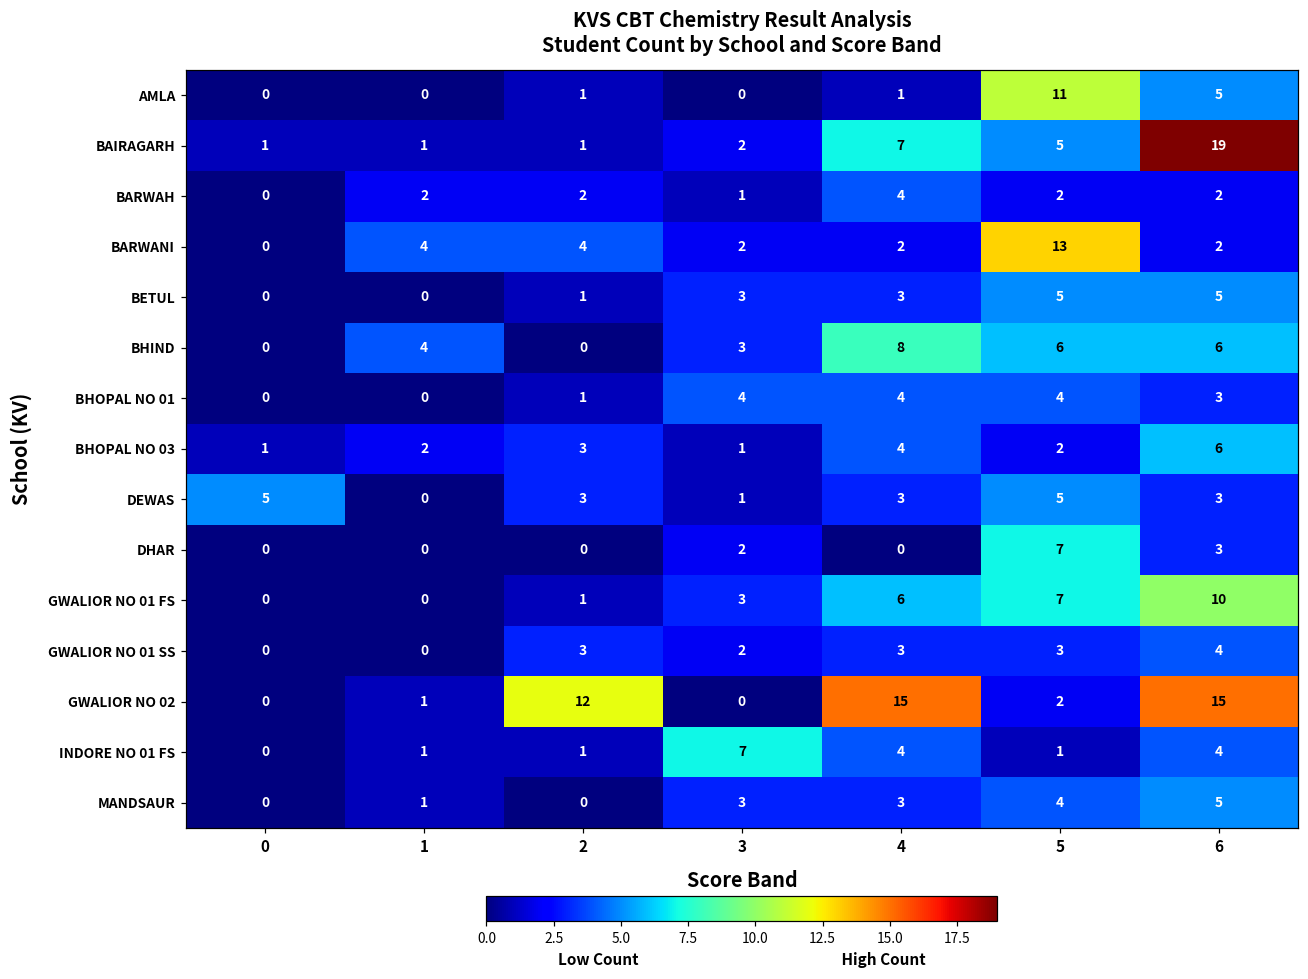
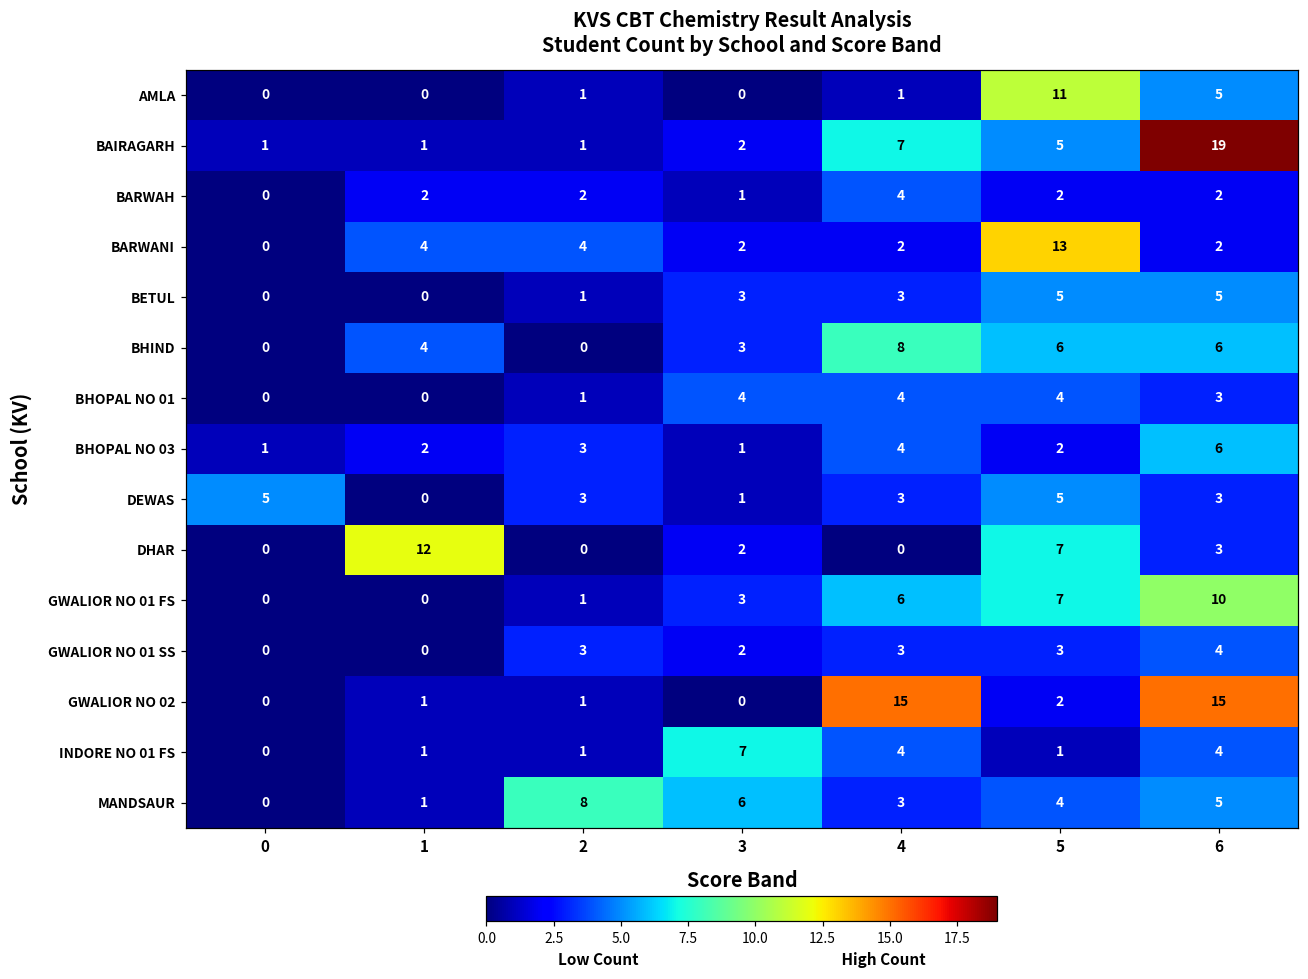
  {
    "AMLA": {
      "0": 0,
      "1": 0,
      "2": 1,
      "3": 0,
      "4": 1,
      "5": 11,
      "6": 5
    },
    "BAIRAGARH": {
      "0": 1,
      "1": 1,
      "2": 1,
      "3": 2,
      "4": 7,
      "5": 5,
      "6": 19
    },
    "BARWAH": {
      "0": 0,
      "1": 2,
      "2": 2,
      "3": 1,
      "4": 4,
      "5": 2,
      "6": 2
    },
    "BARWANI": {
      "0": 0,
      "1": 4,
      "2": 4,
      "3": 2,
      "4": 2,
      "5": 13,
      "6": 2
    },
    "BETUL": {
      "0": 0,
      "1": 0,
      "2": 1,
      "3": 3,
      "4": 3,
      "5": 5,
      "6": 5
    },
    "BHIND": {
      "0": 0,
      "1": 4,
      "2": 0,
      "3": 3,
      "4": 8,
      "5": 6,
      "6": 6
    },
    "BHOPAL NO 01": {
      "0": 0,
      "1": 0,
      "2": 1,
      "3": 4,
      "4": 4,
      "5": 4,
      "6": 3
    },
    "BHOPAL NO 03": {
      "0": 1,
      "1": 2,
      "2": 3,
      "3": 1,
      "4": 4,
      "5": 2,
      "6": 6
    },
    "DEWAS": {
      "0": 5,
      "1": 0,
      "2": 3,
      "3": 1,
      "4": 3,
      "5": 5,
      "6": 3
    },
    "DHAR": {
      "0": 0,
-     "1": 0,
+     "1": 12,
      "2": 0,
      "3": 2,
      "4": 0,
      "5": 7,
      "6": 3
    },
    "GWALIOR NO 01 FS": {
      "0": 0,
      "1": 0,
      "2": 1,
      "3": 3,
      "4": 6,
      "5": 7,
      "6": 10
    },
    "GWALIOR NO 01 SS": {
      "0": 0,
      "1": 0,
      "2": 3,
      "3": 2,
      "4": 3,
      "5": 3,
      "6": 4
    },
    "GWALIOR NO 02": {
      "0": 0,
      "1": 1,
-     "2": 12,
+     "2": 1,
      "3": 0,
      "4": 15,
      "5": 2,
      "6": 15
    },
    "INDORE NO 01 FS": {
      "0": 0,
      "1": 1,
      "2": 1,
      "3": 7,
      "4": 4,
      "5": 1,
      "6": 4
    },
    "MANDSAUR": {
      "0": 0,
      "1": 1,
-     "2": 0,
-     "3": 3,
+     "2": 8,
+     "3": 6,
      "4": 3,
      "5": 4,
      "6": 5
    }
  }
